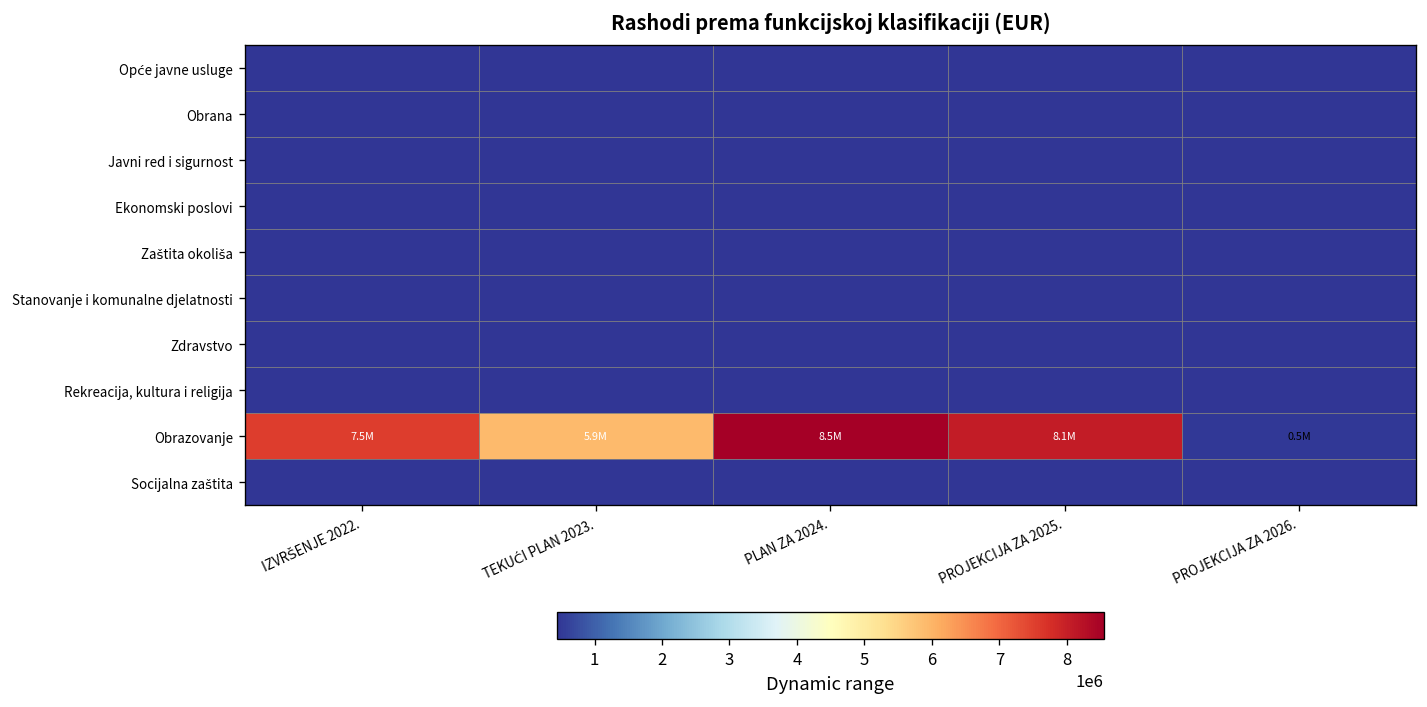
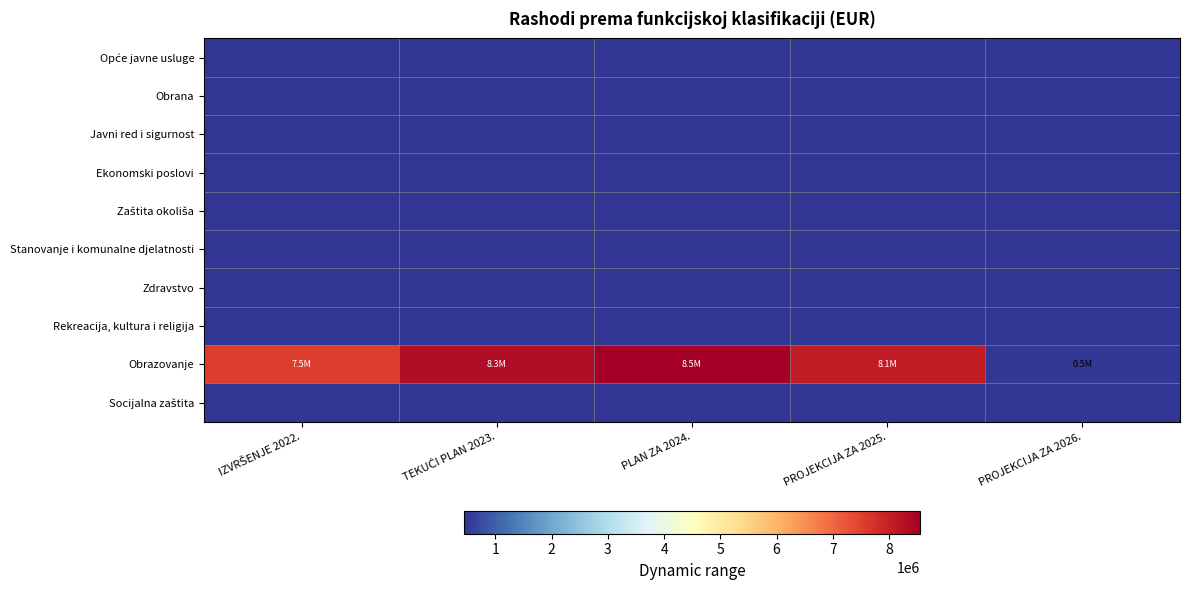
  {
    "Obrazovanje": {
      "IZVRŠENJE 2022.": "7.5M",
-     "TEKUĆI PLAN 2023.": "5.9M",
+     "TEKUĆI PLAN 2023.": "8.3M",
      "PLAN ZA 2024.": "8.5M",
      "PROJEKCIJA ZA 2025.": "8.1M",
      "PROJEKCIJA ZA 2026.": "0.5M"
    }
  }
